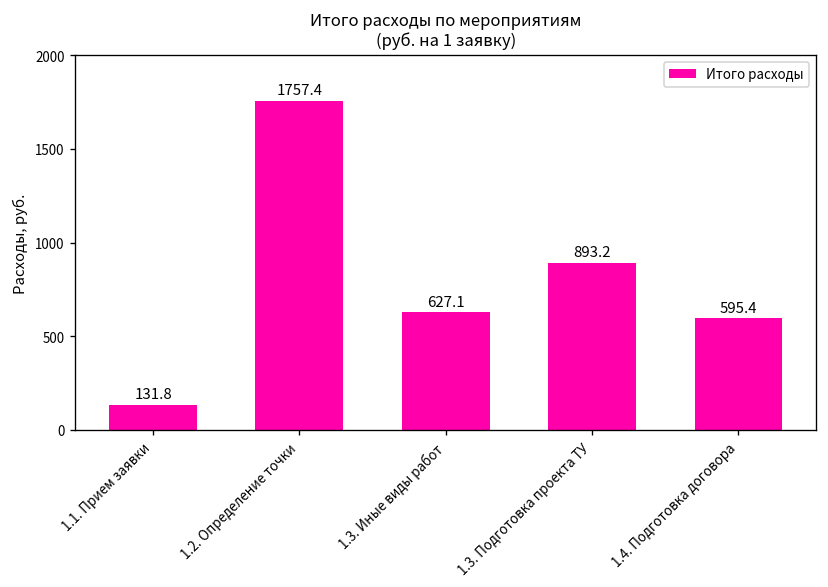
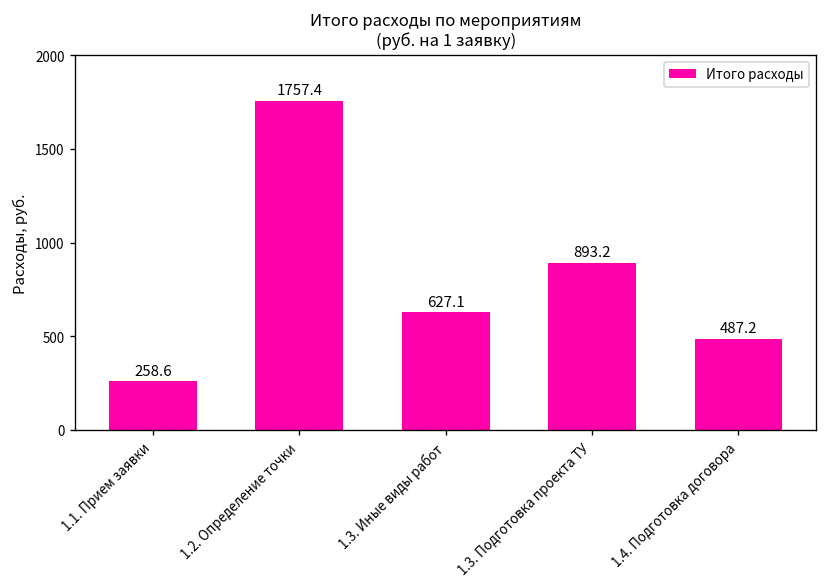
  {
-   "1.1. Прием заявки": 131.8,
+   "1.1. Прием заявки": 258.6,
    "1.2. Определение точки": 1757.4,
    "1.3. Иные виды работ": 627.1,
    "1.3. Подготовка проекта ТУ": 893.2,
-   "1.4. Подготовка договора": 595.4
+   "1.4. Подготовка договора": 487.2
  }
